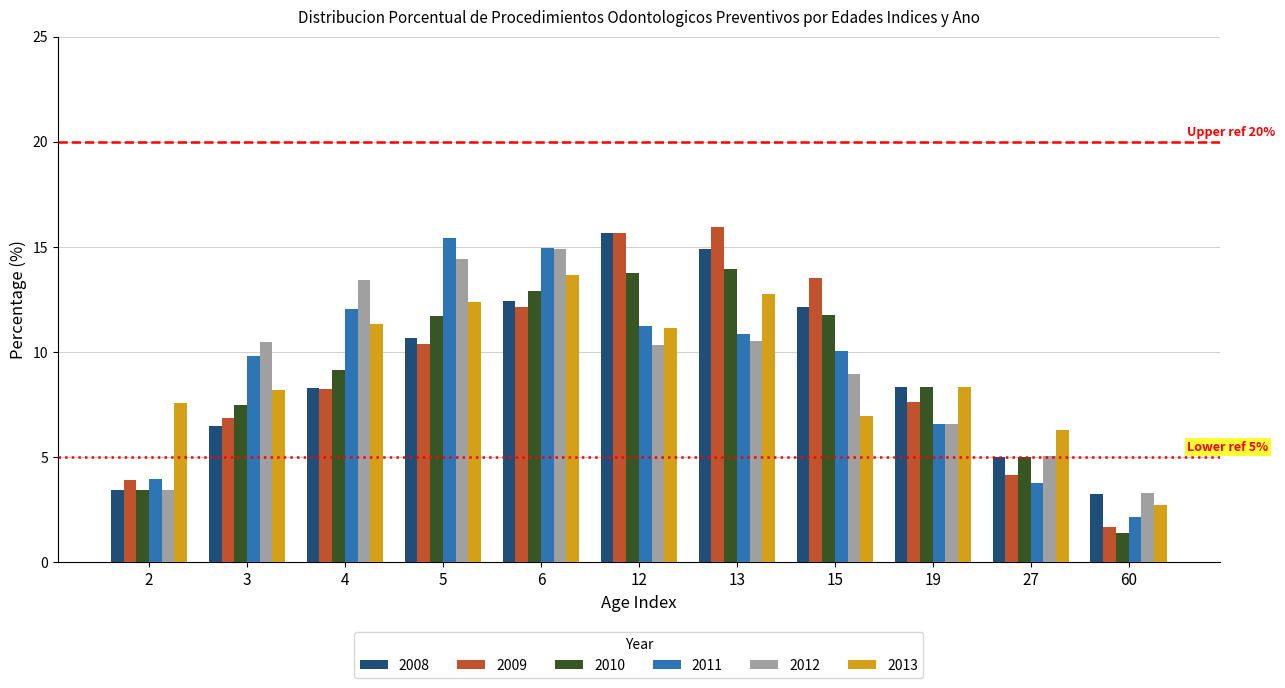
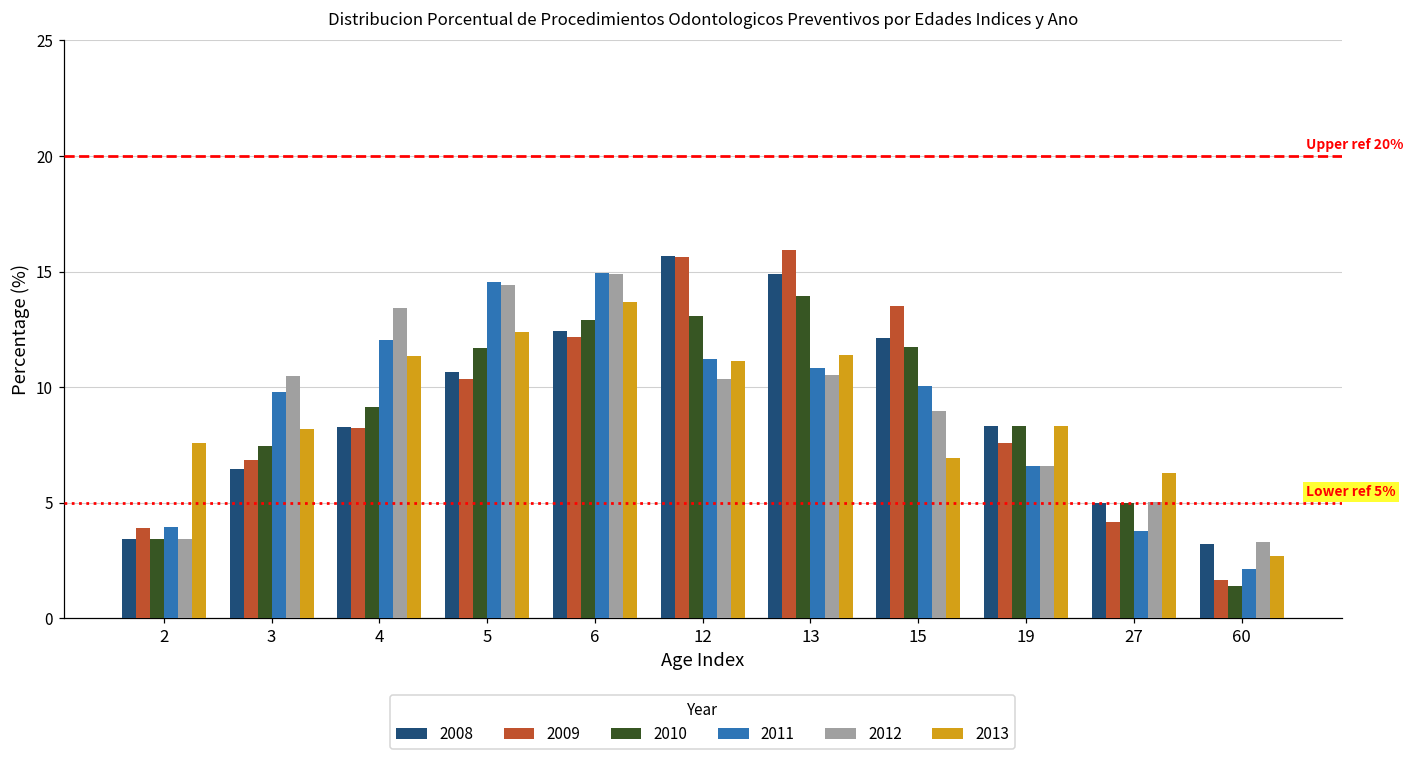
  {
    "2008": {
      "2": 3.4,
      "3": 6.5,
      "4": 8.3,
      "5": 10.6,
      "6": 12.4,
      "12": 15.7,
      "13": 14.9,
      "15": 12.1,
      "19": 8.3,
      "27": 5.0,
      "60": 3.2
    },
    "2009": {
      "2": 3.9,
      "3": 6.9,
      "4": 8.2,
      "5": 10.4,
      "6": 12.1,
      "12": 15.6,
      "13": 15.9,
      "15": 13.5,
      "19": 7.6,
      "27": 4.2,
      "60": 1.7
    },
    "2010": {
      "2": 3.4,
      "3": 7.5,
      "4": 9.1,
      "5": 11.7,
      "6": 12.9,
-     "12": 13.8,
+     "12": 13.1,
      "13": 13.9,
      "15": 11.7,
      "19": 8.3,
      "27": 5.0,
      "60": 1.4
    },
    "2011": {
      "2": 3.9,
      "3": 9.8,
      "4": 12.0,
-     "5": 15.4,
+     "5": 14.5,
      "6": 15.0,
      "12": 11.2,
      "13": 10.8,
      "15": 10.1,
      "19": 6.6,
      "27": 3.8,
      "60": 2.1
    },
    "2012": {
      "2": 3.4,
      "3": 10.5,
      "4": 13.4,
      "5": 14.4,
      "6": 14.9,
      "12": 10.3,
      "13": 10.5,
      "15": 8.9,
      "19": 6.6,
      "27": 5.0,
      "60": 3.3
    },
    "2013": {
      "2": 7.6,
      "3": 8.2,
      "4": 11.3,
      "5": 12.4,
      "6": 13.7,
      "12": 11.2,
-     "13": 12.7,
+     "13": 11.4,
      "15": 6.9,
      "19": 8.3,
      "27": 6.3,
      "60": 2.7
    }
  }
